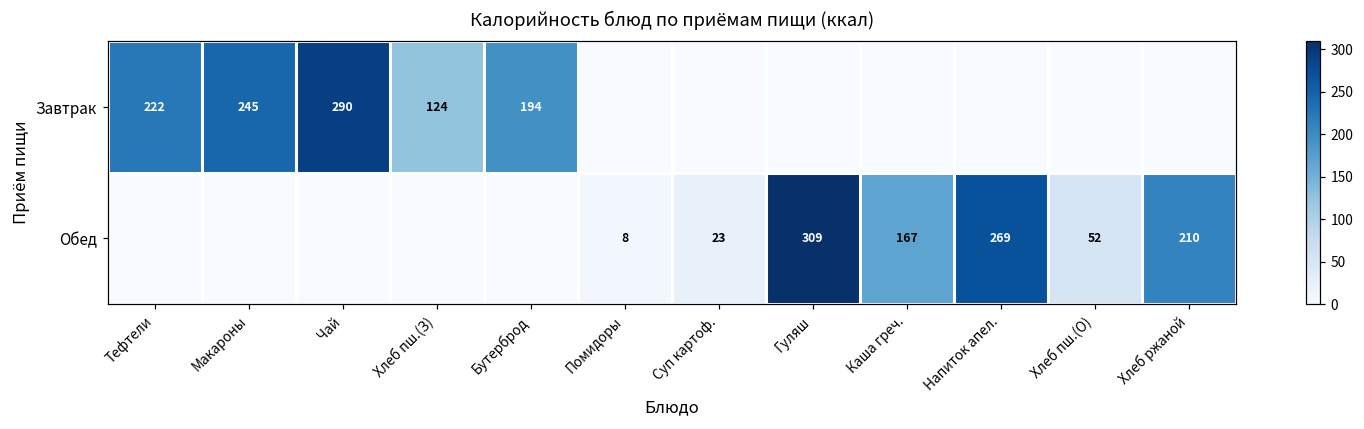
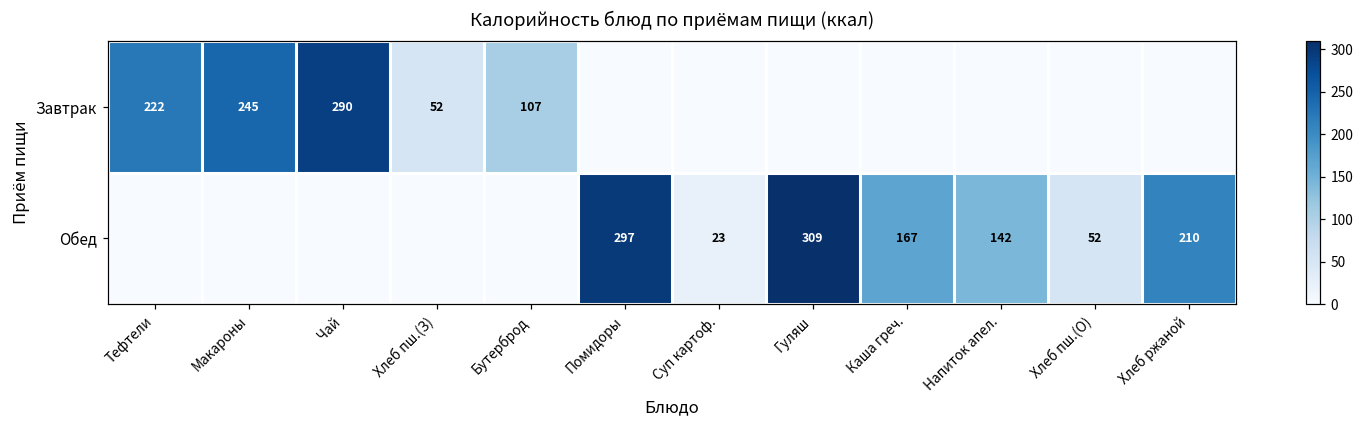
  {
    "Завтрак": {
      "Тефтели": 222,
      "Макароны": 245,
      "Чай": 290,
-     "Хлеб пш.(З)": 124,
-     "Бутерброд": 194
+     "Хлеб пш.(З)": 52,
+     "Бутерброд": 107
    },
    "Обед": {
-     "Помидоры": 8,
+     "Помидоры": 297,
      "Суп картоф.": 23,
      "Гуляш": 309,
      "Каша греч.": 167,
-     "Напиток апел.": 269,
+     "Напиток апел.": 142,
      "Хлеб пш.(О)": 52,
      "Хлеб ржаной": 210
    }
  }
